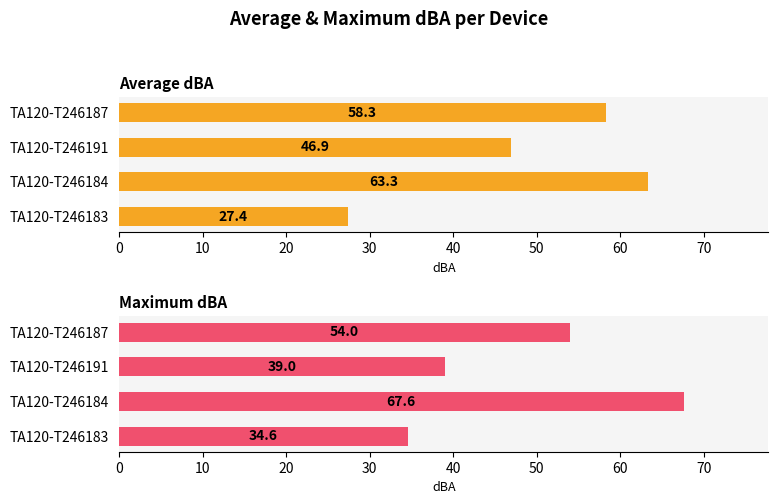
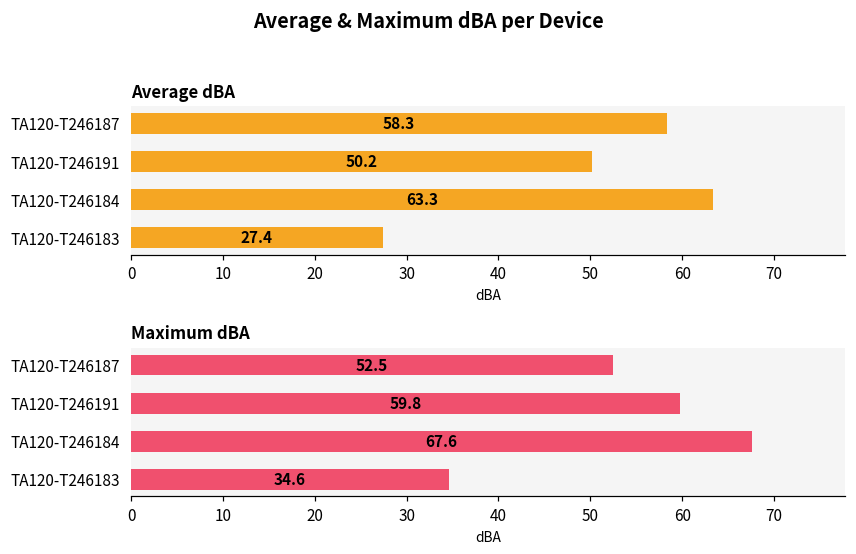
  {
    "Average dBA": {
      "TA120-T246187": 58.3,
-     "TA120-T246191": 46.9,
+     "TA120-T246191": 50.2,
      "TA120-T246184": 63.3,
      "TA120-T246183": 27.4
    },
    "Maximum dBA": {
-     "TA120-T246187": 54.0,
-     "TA120-T246191": 39.0,
+     "TA120-T246187": 52.5,
+     "TA120-T246191": 59.8,
      "TA120-T246184": 67.6,
      "TA120-T246183": 34.6
    }
  }
